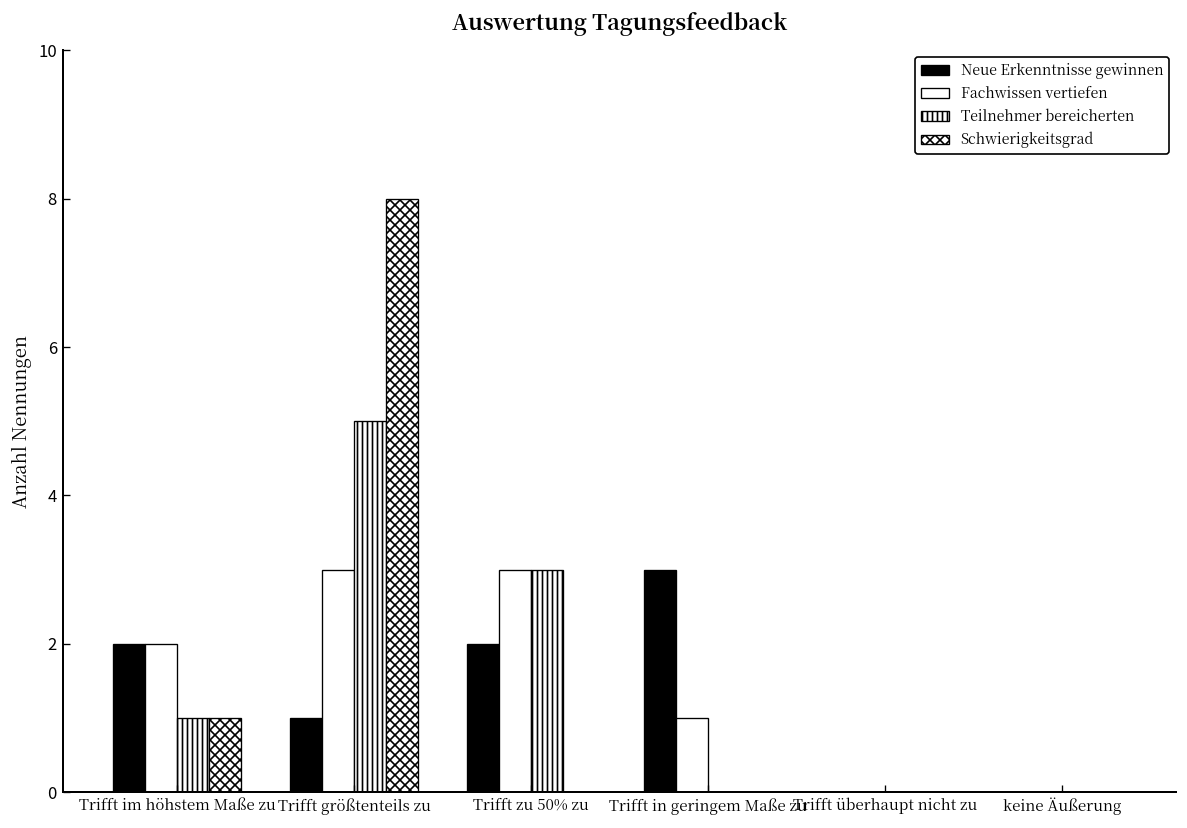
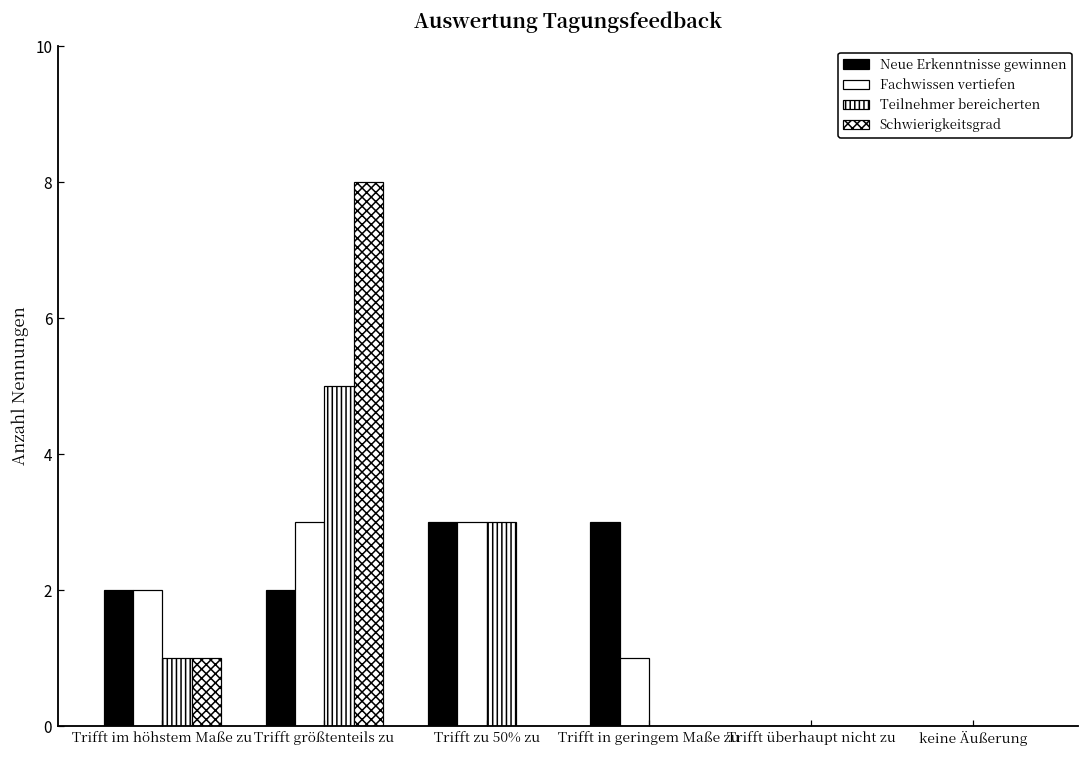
  {
    "Neue Erkenntnisse gewinnen": {
      "Trifft im höhstem Maße zu": 2,
-     "Trifft größtenteils zu": 1,
-     "Trifft zu 50% zu": 2,
+     "Trifft größtenteils zu": 2,
+     "Trifft zu 50% zu": 3,
      "Trifft in geringem Maße zu": 3,
      "Trifft überhaupt nicht zu": 0,
      "keine Äußerung": 0
    }
  }
